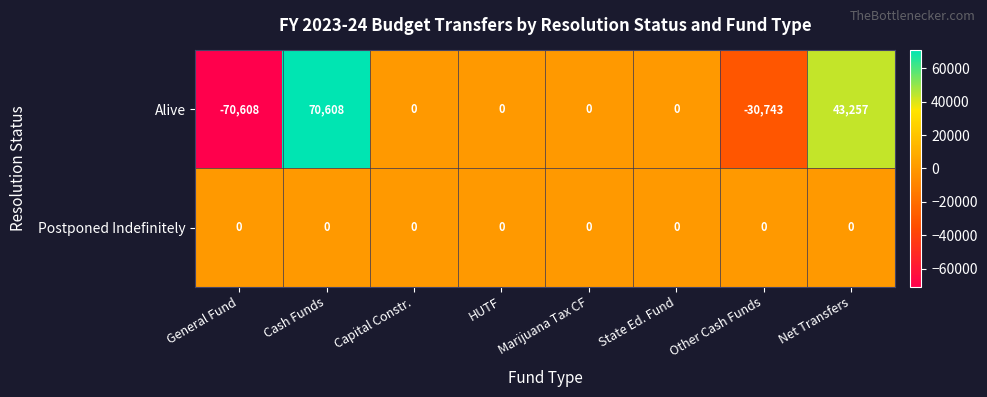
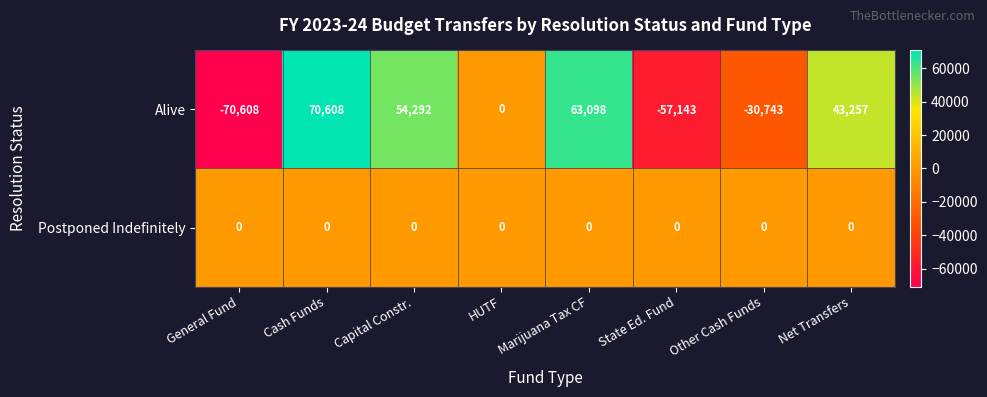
  {
    "Alive": {
      "General Fund": "-70,608",
      "Cash Funds": "70,608",
-     "Capital Constr.": "0",
+     "Capital Constr.": "54,292",
      "HUTF": "0",
-     "Marijuana Tax CF": "0",
-     "State Ed. Fund": "0",
+     "Marijuana Tax CF": "63,098",
+     "State Ed. Fund": "-57,143",
      "Other Cash Funds": "-30,743",
      "Net Transfers": "43,257"
    },
    "Postponed Indefinitely": {
      "General Fund": "0",
      "Cash Funds": "0",
      "Capital Constr.": "0",
      "HUTF": "0",
      "Marijuana Tax CF": "0",
      "State Ed. Fund": "0",
      "Other Cash Funds": "0",
      "Net Transfers": "0"
    }
  }
